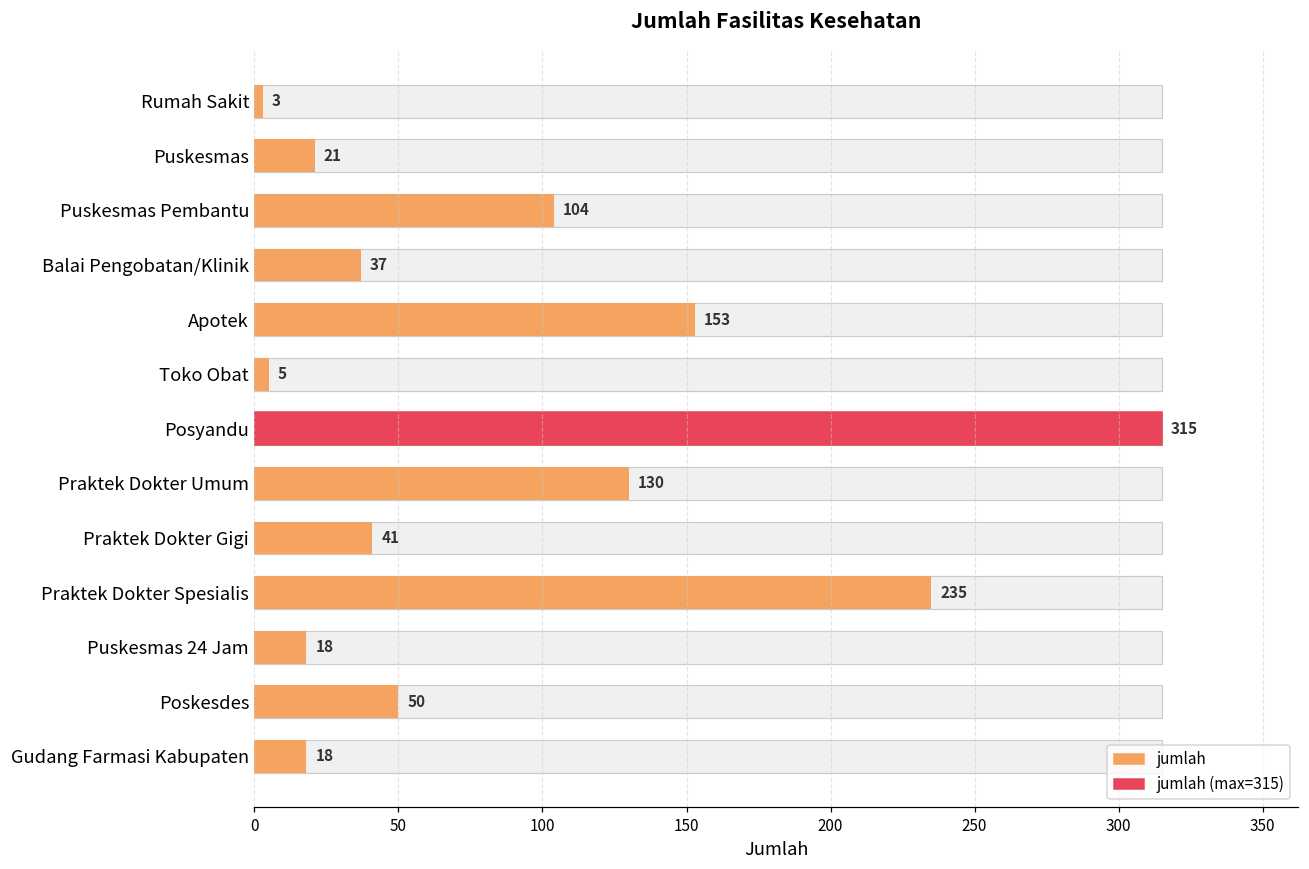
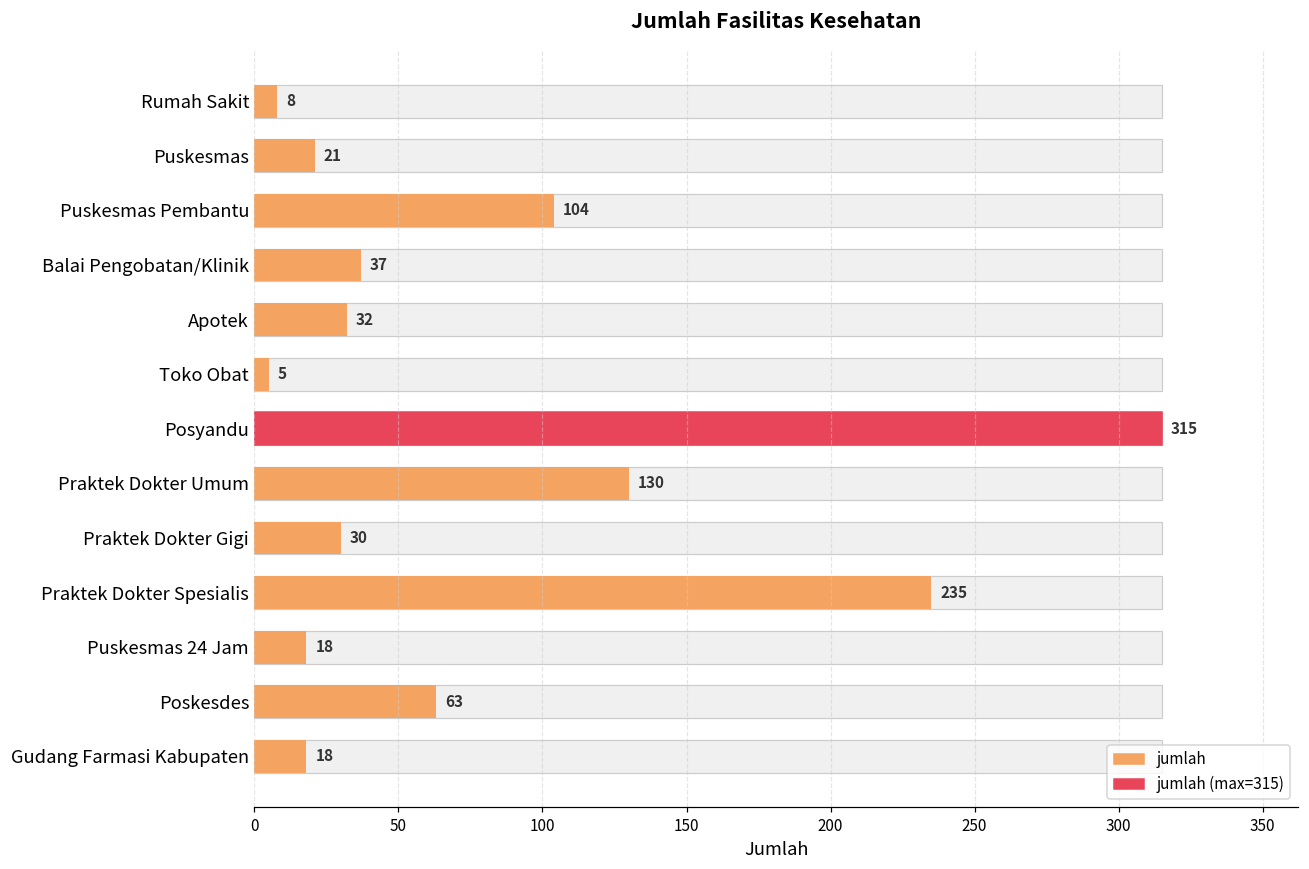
  {
    "jumlah": {
-     "Rumah Sakit": 3,
-     "Apotek": 153,
+     "Rumah Sakit": 8,
+     "Apotek": 32,
      "Posyandu": 315,
-     "Praktek Dokter Gigi": 41,
-     "Poskesdes": 50
+     "Praktek Dokter Gigi": 30,
+     "Poskesdes": 63
    }
  }
